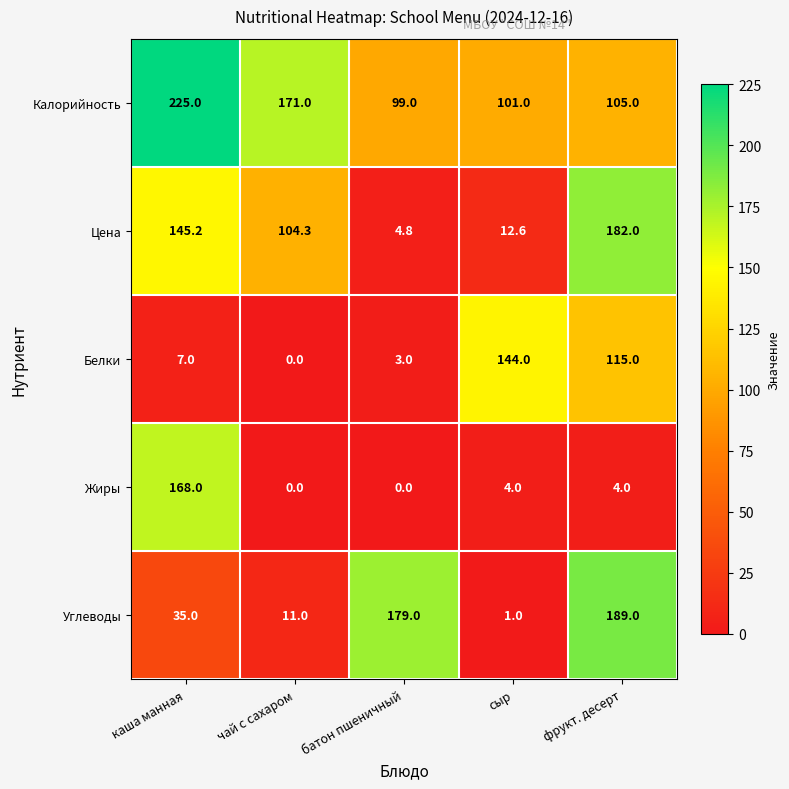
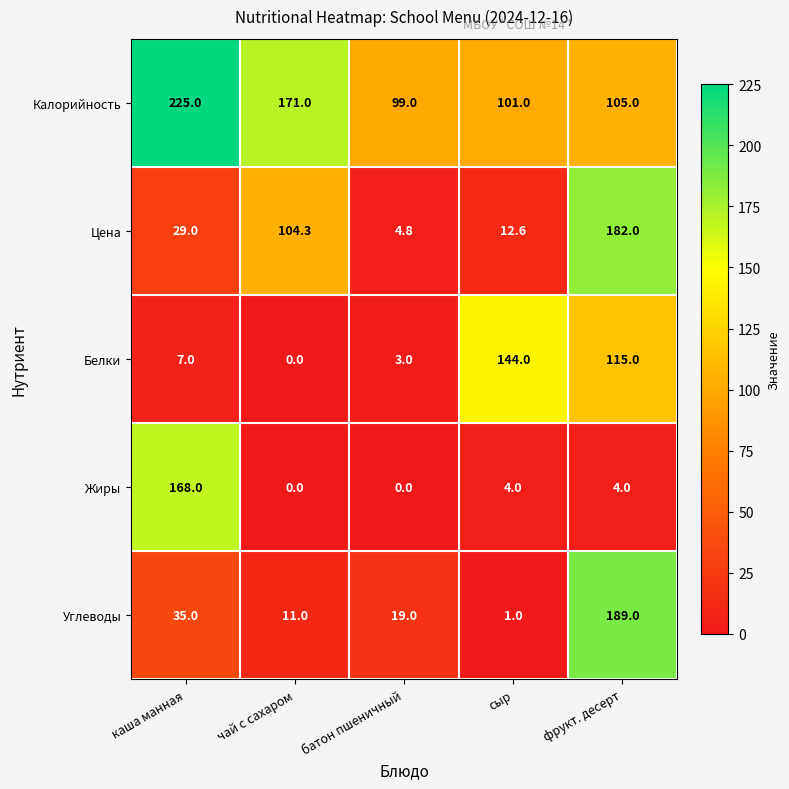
  {
    "Калорийность": {
      "каша манная": 225.0,
      "чай с сахаром": 171.0,
      "батон пшеничный": 99.0,
      "сыр": 101.0,
      "фрукт. десерт": 105.0
    },
    "Цена": {
-     "каша манная": 145.2,
+     "каша манная": 29.0,
      "чай с сахаром": 104.3,
      "батон пшеничный": 4.8,
      "сыр": 12.6,
      "фрукт. десерт": 182.0
    },
    "Белки": {
      "каша манная": 7.0,
      "чай с сахаром": 0.0,
      "батон пшеничный": 3.0,
      "сыр": 144.0,
      "фрукт. десерт": 115.0
    },
    "Жиры": {
      "каша манная": 168.0,
      "чай с сахаром": 0.0,
      "батон пшеничный": 0.0,
      "сыр": 4.0,
      "фрукт. десерт": 4.0
    },
    "Углеводы": {
      "каша манная": 35.0,
      "чай с сахаром": 11.0,
-     "батон пшеничный": 179.0,
+     "батон пшеничный": 19.0,
      "сыр": 1.0,
      "фрукт. десерт": 189.0
    }
  }
